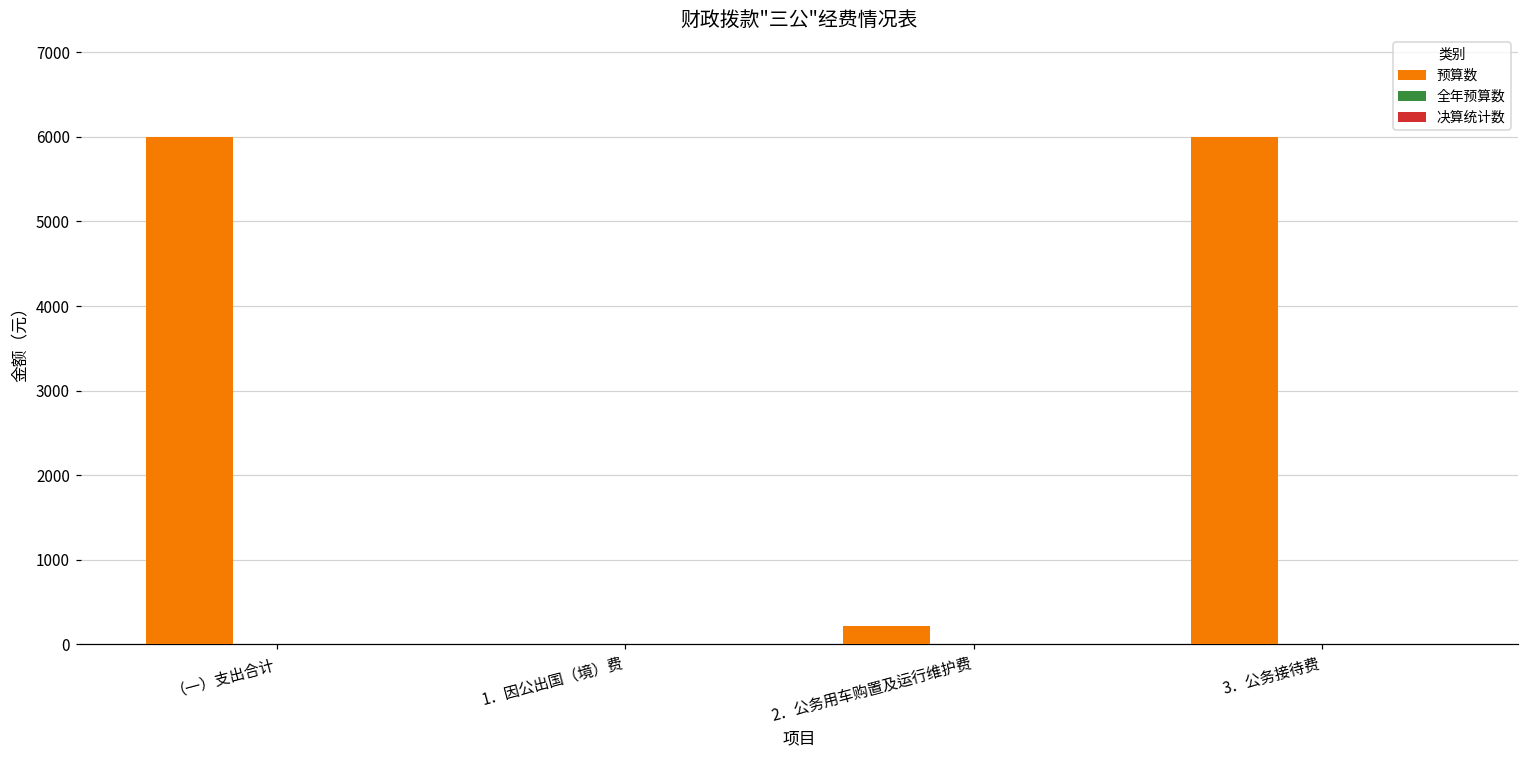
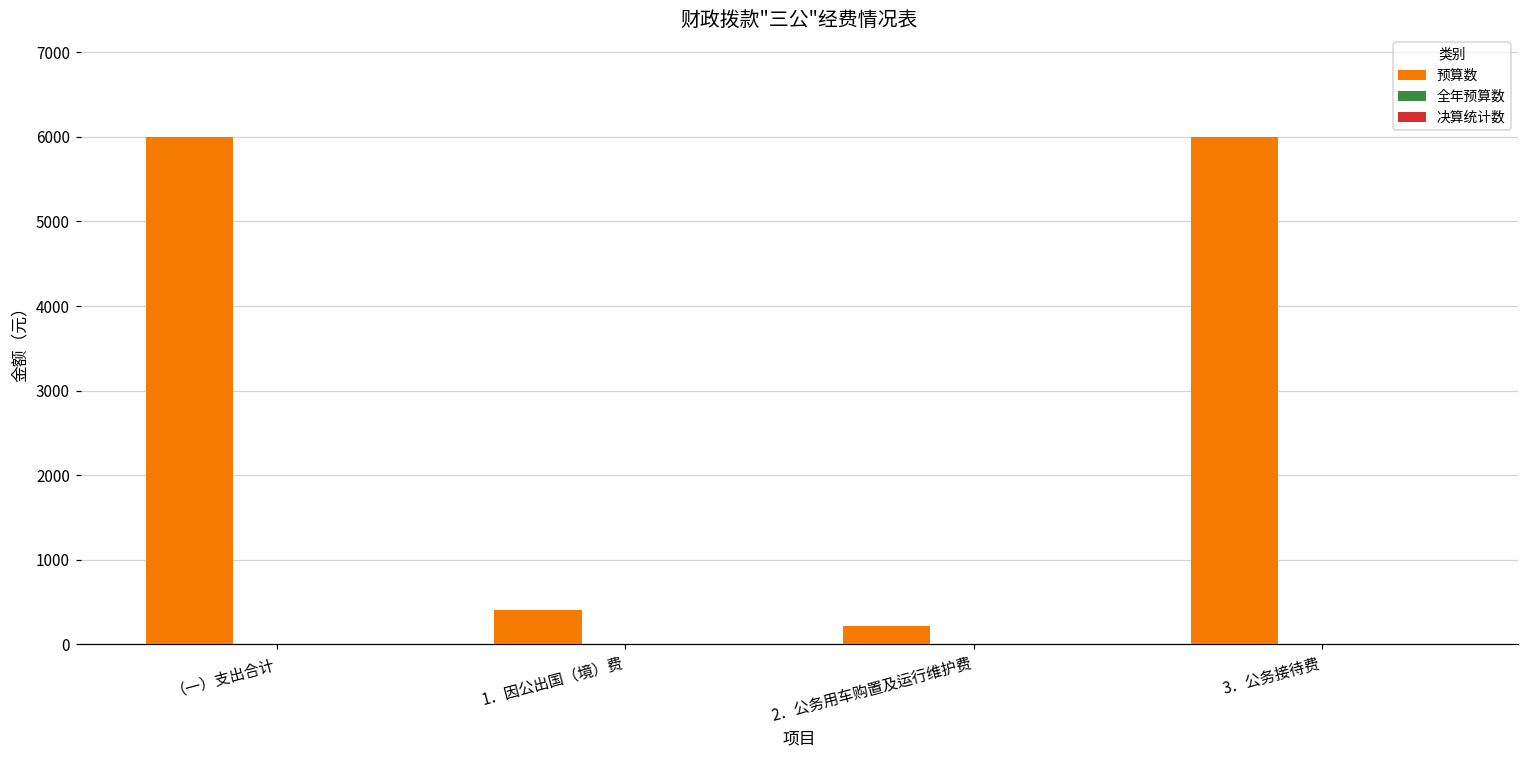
  {
    "预算数": {
      "（一）支出合计": 6000,
-     "1．因公出国（境）费": 0,
+     "1．因公出国（境）费": 400,
      "2．公务用车购置及运行维护费": 200,
      "3．公务接待费": 6000
    },
    "全年预算数": {
      "（一）支出合计": 0,
      "1．因公出国（境）费": 0,
      "2．公务用车购置及运行维护费": 0,
      "3．公务接待费": 0
    },
    "决算统计数": {
      "（一）支出合计": 0,
      "1．因公出国（境）费": 0,
      "2．公务用车购置及运行维护费": 0,
      "3．公务接待费": 0
    }
  }
